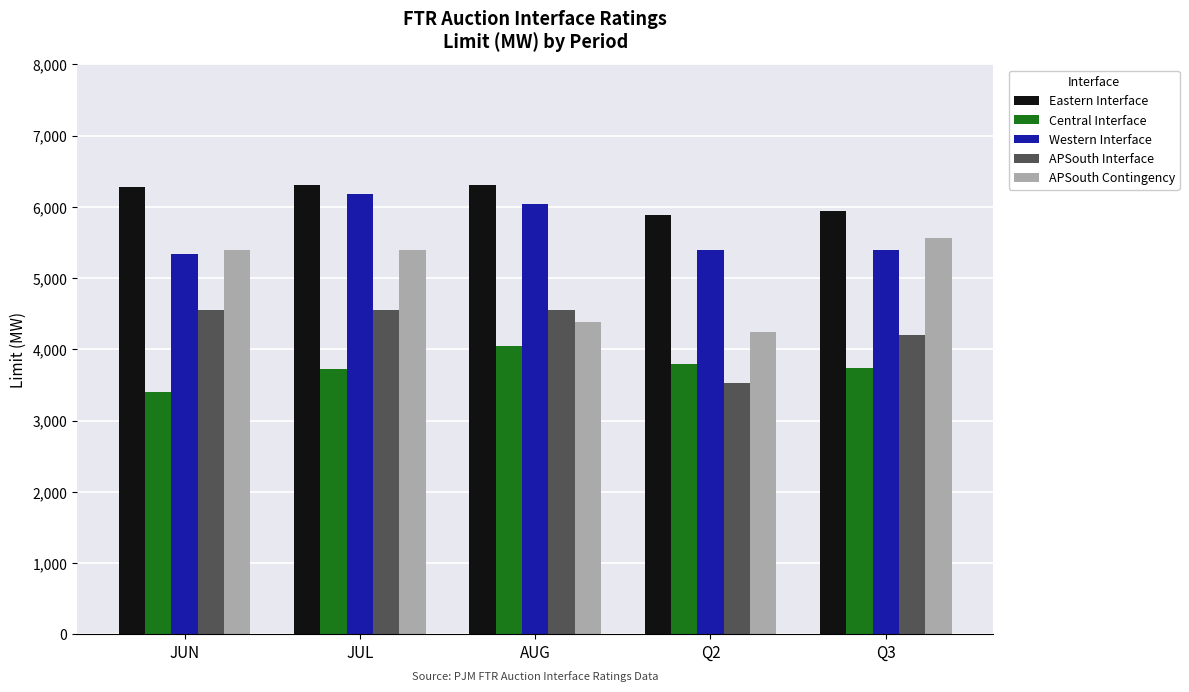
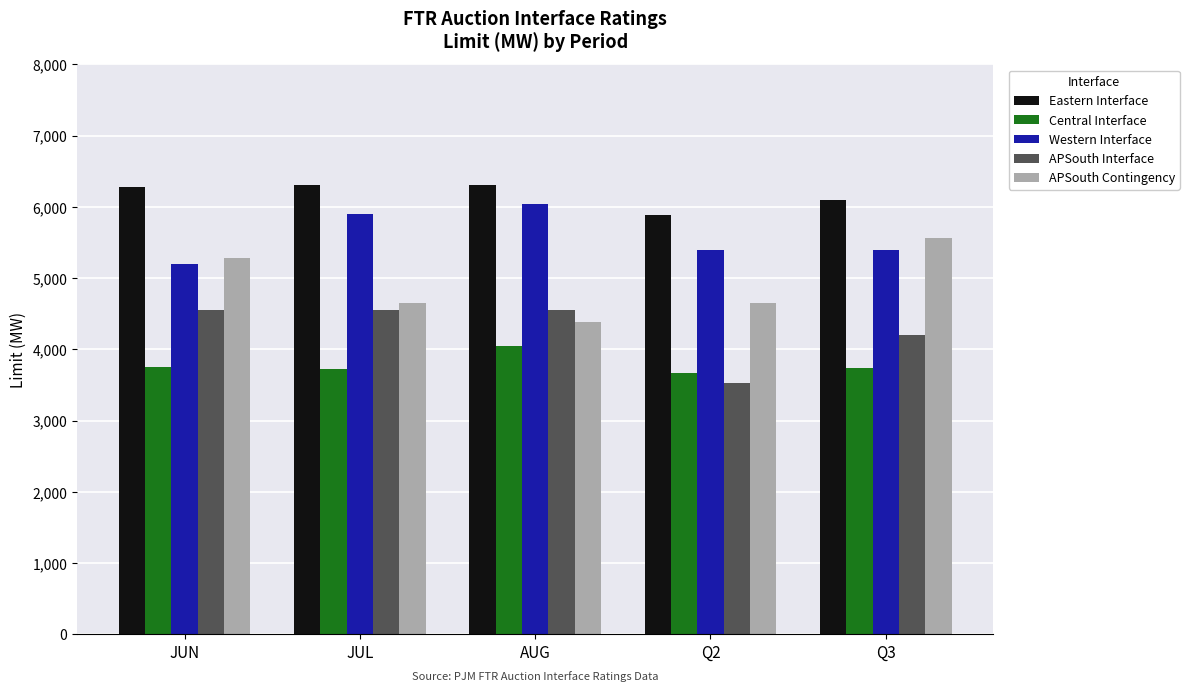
  {
    "Eastern Interface": {
      "JUN": "6,300",
      "JUL": "6,300",
      "AUG": "6,300",
      "Q2": "5,900",
-     "Q3": "5,900"
+     "Q3": "6,100"
    },
    "Central Interface": {
-     "JUN": "3,400",
+     "JUN": "3,800",
      "JUL": "3,700",
      "AUG": "4,100",
-     "Q2": "3,800",
+     "Q2": "3,700",
      "Q3": "3,700"
    },
    "Western Interface": {
-     "JUN": "5,300",
-     "JUL": "6,200",
+     "JUN": "5,200",
+     "JUL": "5,900",
      "AUG": "6,000",
      "Q2": "5,400",
      "Q3": "5,400"
    },
    "APSouth Interface": {
      "JUN": "4,600",
      "JUL": "4,600",
      "AUG": "4,600",
      "Q2": "3,500",
      "Q3": "4,200"
    },
    "APSouth Contingency": {
-     "JUN": "5,400",
-     "JUL": "5,400",
+     "JUN": "5,300",
+     "JUL": "4,600",
      "AUG": "4,400",
-     "Q2": "4,200",
+     "Q2": "4,600",
      "Q3": "5,600"
    }
  }
